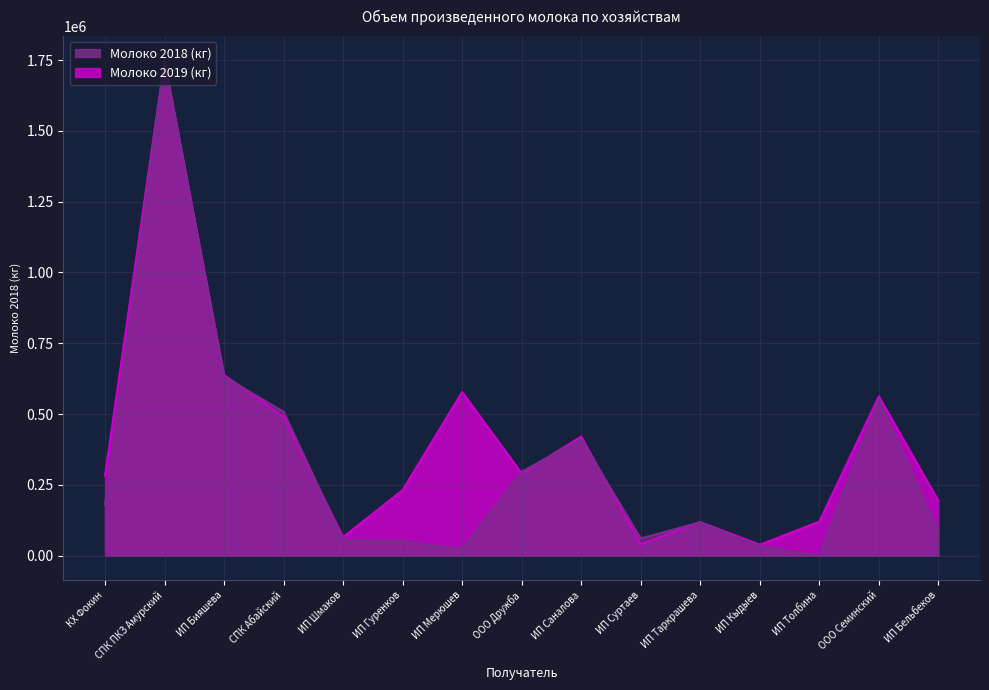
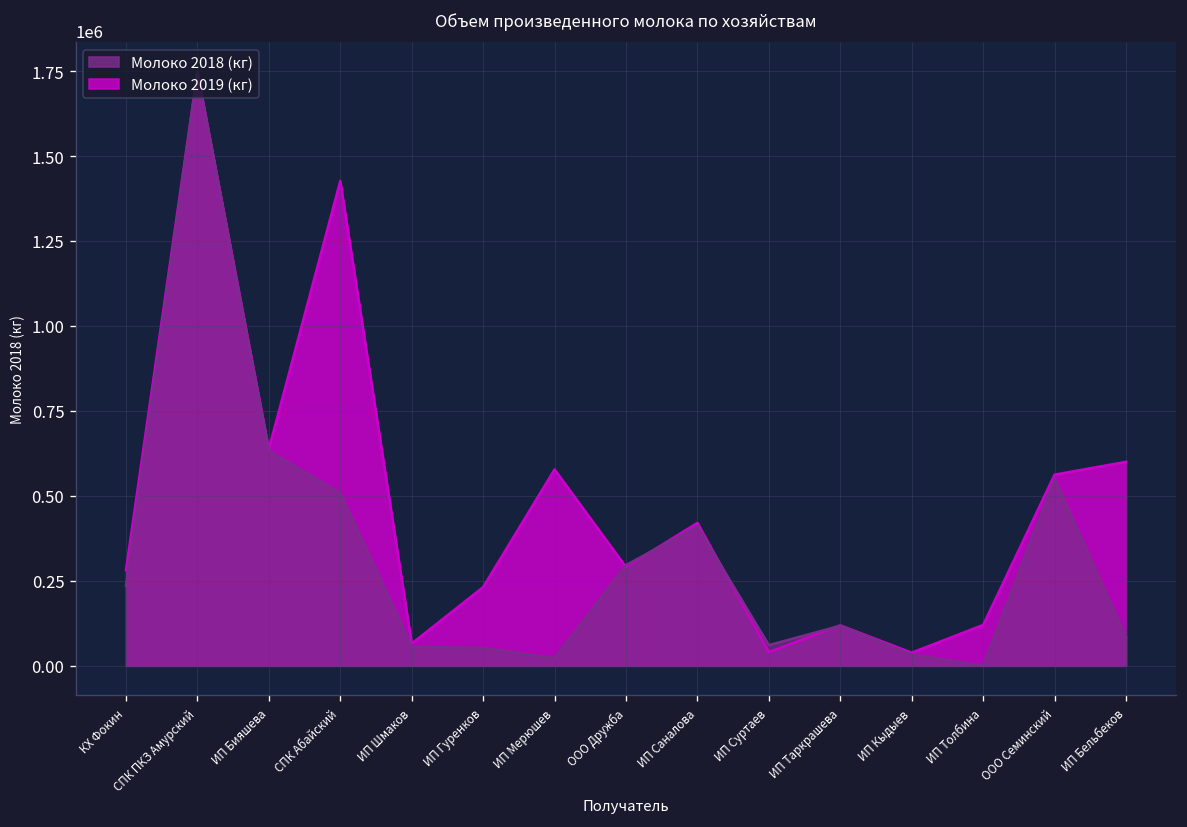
  {
    "Молоко 2019 (кг)": {
      "КХ Фокин": 280000,
-     "СПК Абайский": 490000,
+     "СПК Абайский": 1430000,
      "ИП Шмаков": 70000,
      "ИП Гуренков": 230000,
      "ИП Мерюшев": 580000,
      "ИП Саналова": 420000,
      "ИП Суртаев": 40000,
      "ИП Толбина": 120000,
      "ООО Семинский": 560000,
-     "ИП Бельбеков": 190000
+     "ИП Бельбеков": 600000
    },
    "Молоко 2018 (кг)": {
-     "КХ Фокин": 180000,
+     "КХ Фокин": 240000,
      "СПК Абайский": 510000,
      "ИП Шмаков": 60000,
      "ИП Гуренков": 50000,
      "ИП Мерюшев": 20000,
      "ИП Саналова": 410000,
      "ИП Суртаев": 60000,
      "ИП Толбина": 0,
      "ООО Семинский": 550000,
      "ИП Бельбеков": 80000
    }
  }
